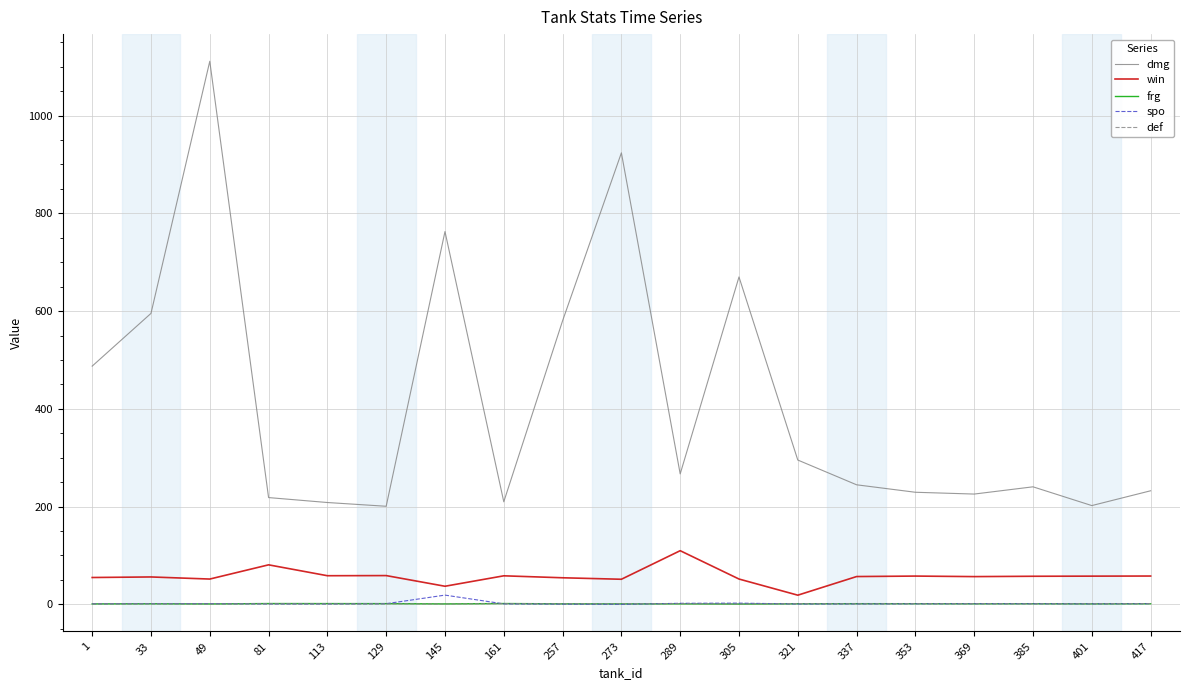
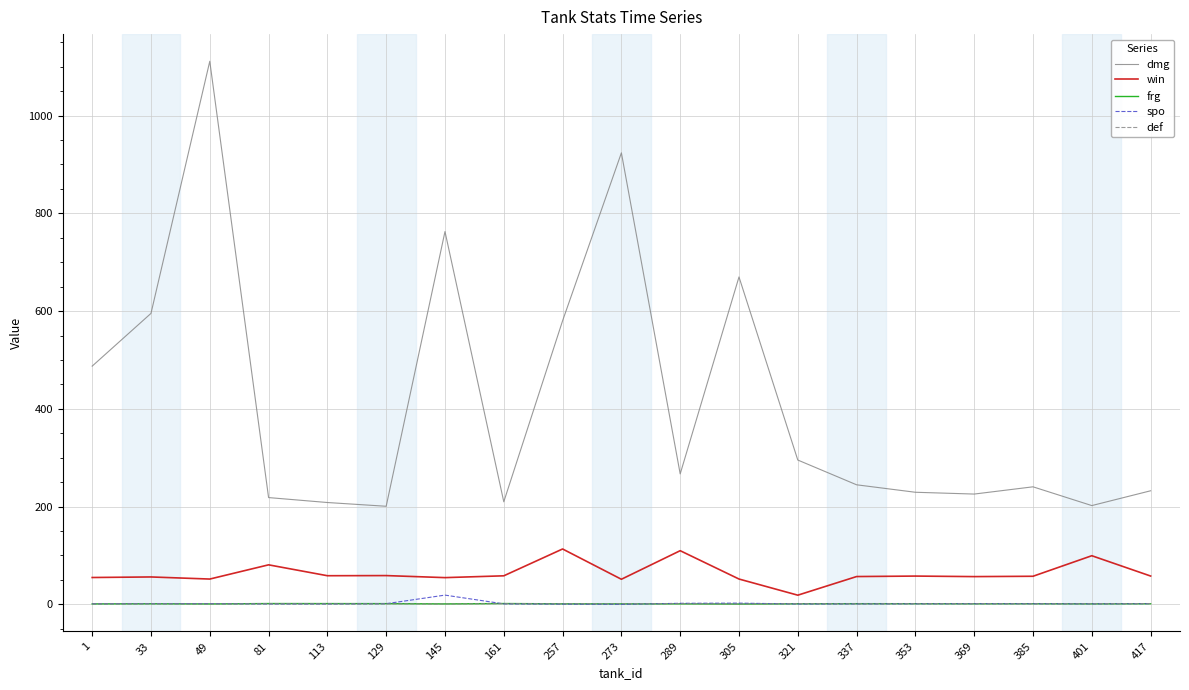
  {
    "win": {
      "1": 50,
      "33": 60,
      "49": 50,
      "81": 80,
      "113": 60,
      "129": 60,
-     "145": 40,
+     "145": 50,
      "161": 60,
-     "257": 50,
+     "257": 110,
      "273": 50,
      "289": 110,
      "305": 50,
      "321": 20,
      "337": 60,
      "353": 60,
      "369": 60,
      "385": 60,
-     "401": 60,
+     "401": 100,
      "417": 60
    },
    "spo": {
      "145": 20
    }
  }
